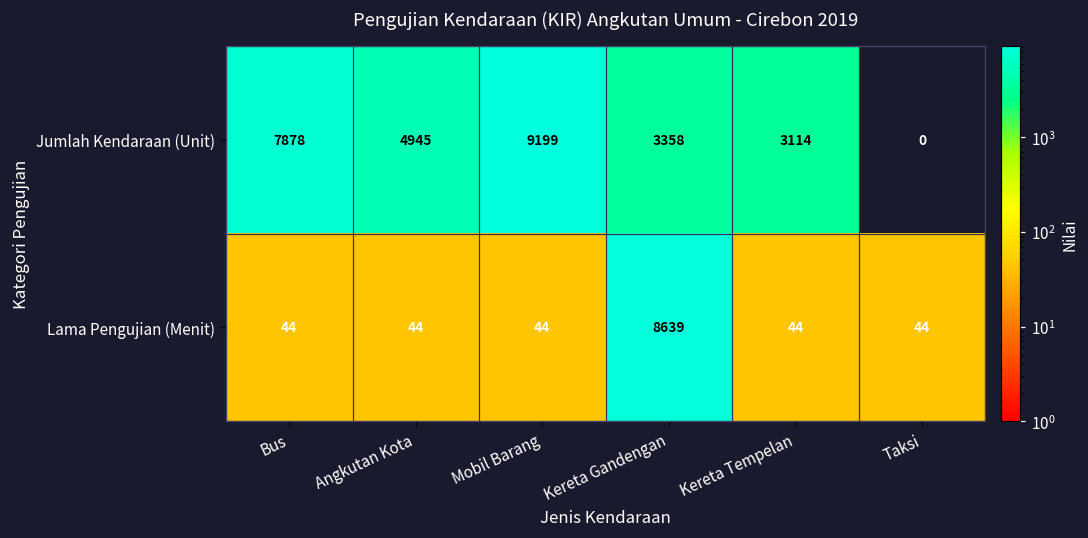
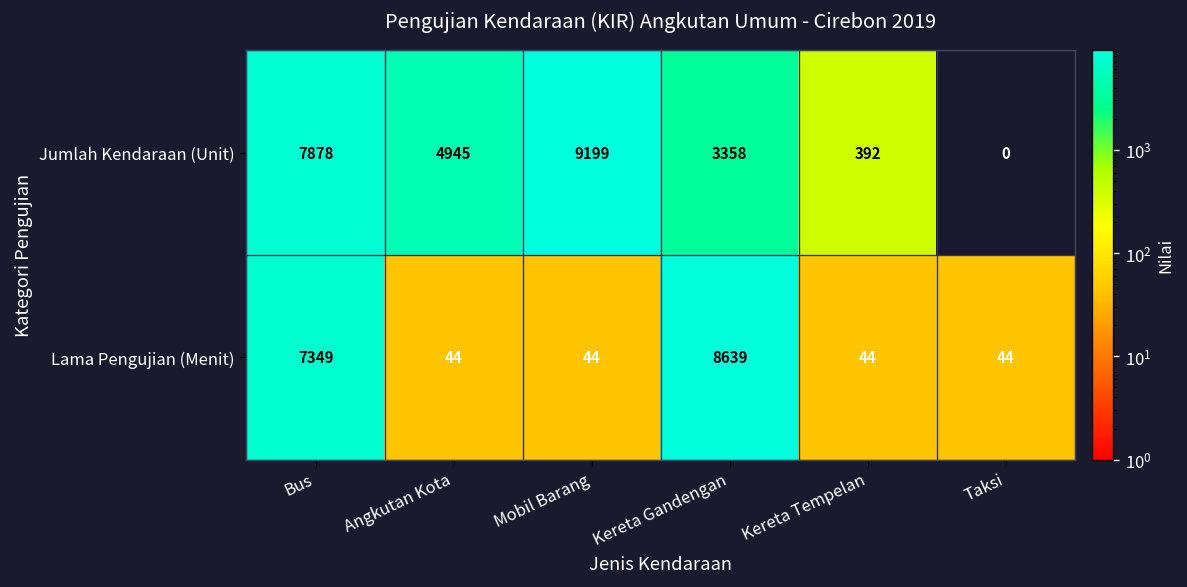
  {
    "Jumlah Kendaraan (Unit)": {
      "Bus": 7878,
      "Angkutan Kota": 4945,
      "Mobil Barang": 9199,
      "Kereta Gandengan": 3358,
-     "Kereta Tempelan": 3114,
+     "Kereta Tempelan": 392,
      "Taksi": 0
    },
    "Lama Pengujian (Menit)": {
-     "Bus": 44,
+     "Bus": 7349,
      "Angkutan Kota": 44,
      "Mobil Barang": 44,
      "Kereta Gandengan": 8639,
      "Kereta Tempelan": 44,
      "Taksi": 44
    }
  }
